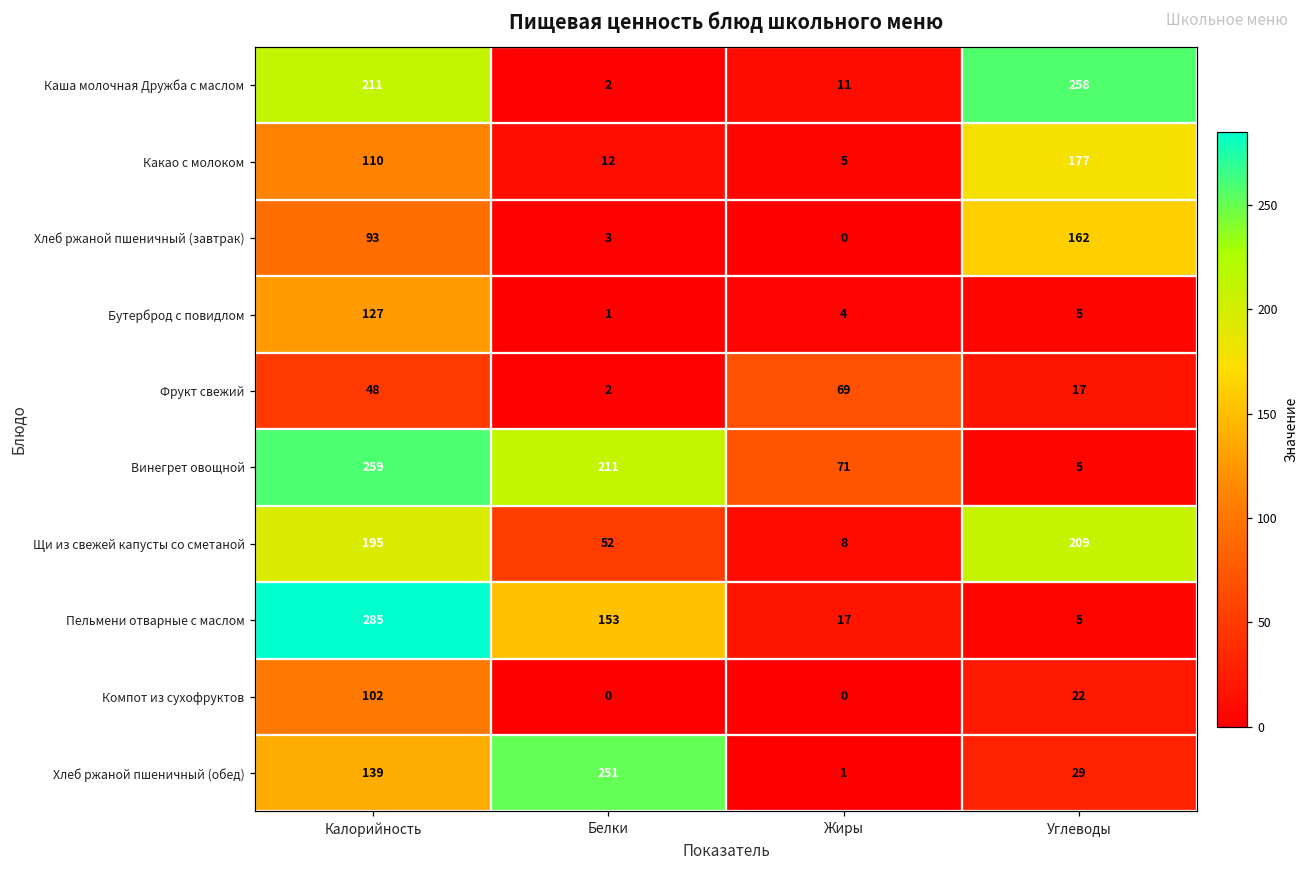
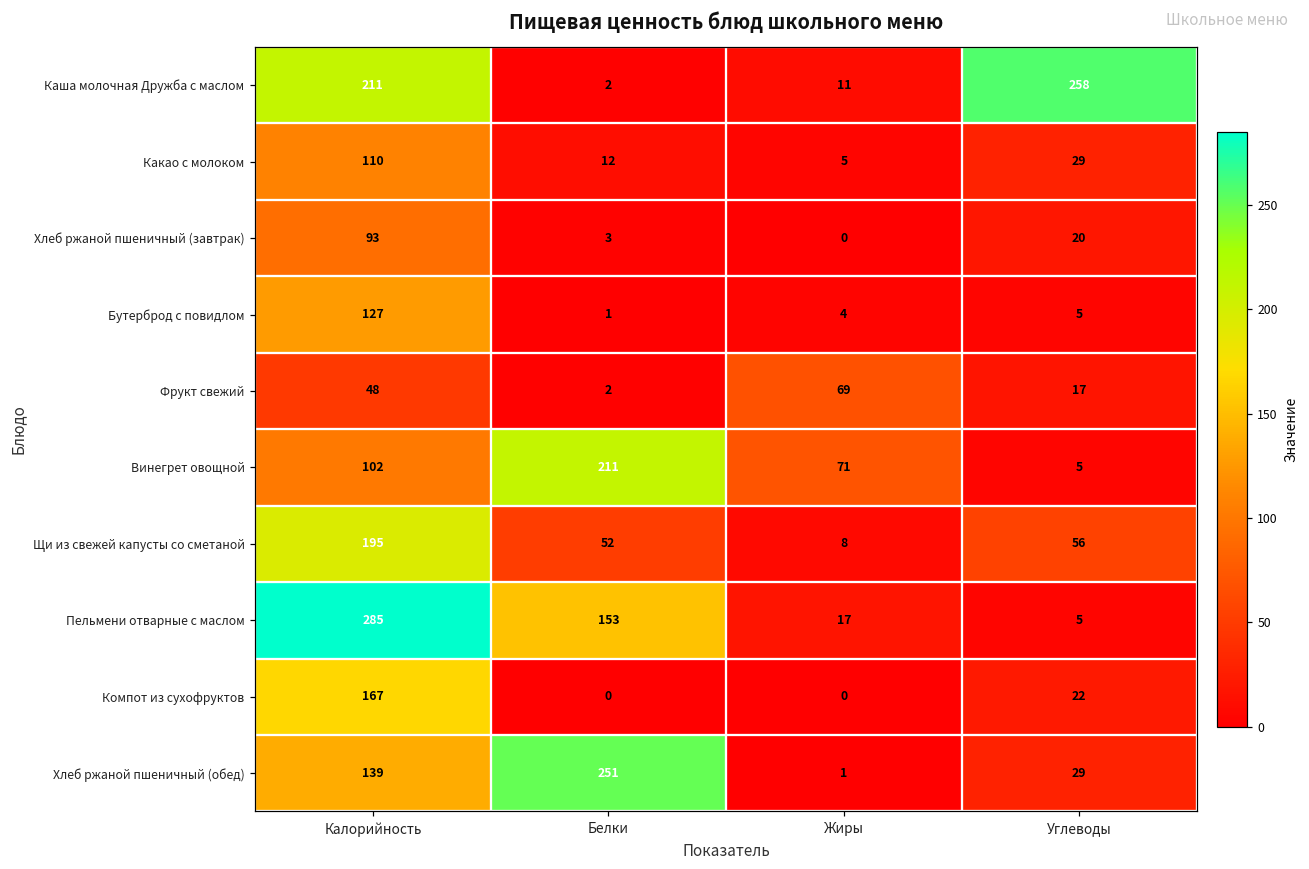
  {
    "Каша молочная Дружба с маслом": {
      "Калорийность": 211,
      "Белки": 2,
      "Жиры": 11,
      "Углеводы": 258
    },
    "Какао с молоком": {
      "Калорийность": 110,
      "Белки": 12,
      "Жиры": 5,
-     "Углеводы": 177
+     "Углеводы": 29
    },
    "Хлеб ржаной пшеничный (завтрак)": {
      "Калорийность": 93,
      "Белки": 3,
      "Жиры": 0,
-     "Углеводы": 162
+     "Углеводы": 20
    },
    "Бутерброд с повидлом": {
      "Калорийность": 127,
      "Белки": 1,
      "Жиры": 4,
      "Углеводы": 5
    },
    "Фрукт свежий": {
      "Калорийность": 48,
      "Белки": 2,
      "Жиры": 69,
      "Углеводы": 17
    },
    "Винегрет овощной": {
-     "Калорийность": 259,
+     "Калорийность": 102,
      "Белки": 211,
      "Жиры": 71,
      "Углеводы": 5
    },
    "Щи из свежей капусты со сметаной": {
      "Калорийность": 195,
      "Белки": 52,
      "Жиры": 8,
-     "Углеводы": 209
+     "Углеводы": 56
    },
    "Пельмени отварные с маслом": {
      "Калорийность": 285,
      "Белки": 153,
      "Жиры": 17,
      "Углеводы": 5
    },
    "Компот из сухофруктов": {
-     "Калорийность": 102,
+     "Калорийность": 167,
      "Белки": 0,
      "Жиры": 0,
      "Углеводы": 22
    },
    "Хлеб ржаной пшеничный (обед)": {
      "Калорийность": 139,
      "Белки": 251,
      "Жиры": 1,
      "Углеводы": 29
    }
  }
